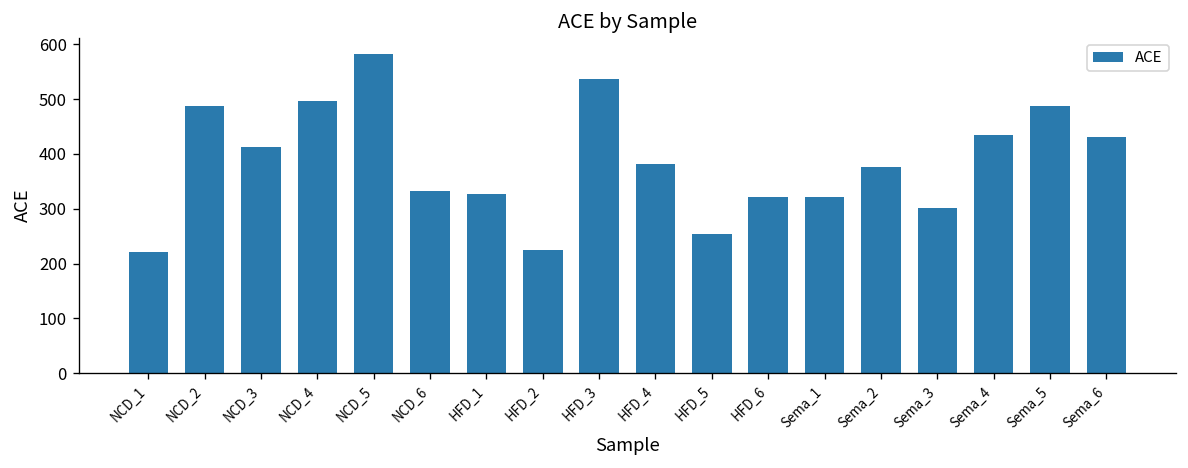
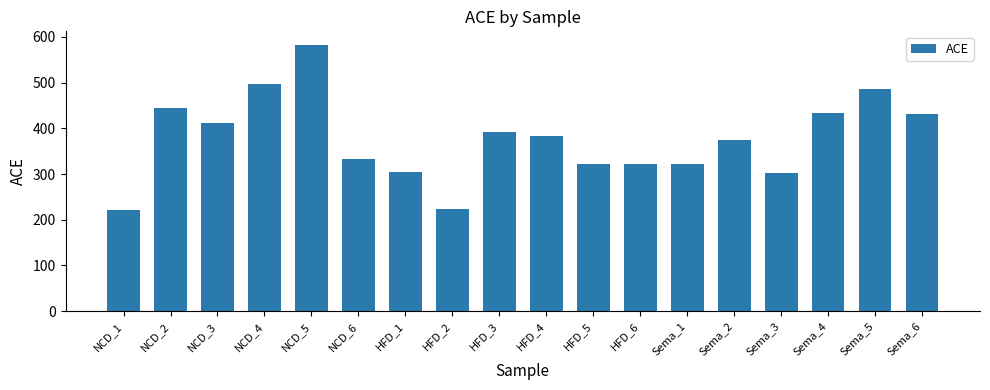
  {
    "NCD_1": 220,
-   "NCD_2": 490,
+   "NCD_2": 440,
    "NCD_3": 410,
    "NCD_4": 500,
    "NCD_5": 580,
    "NCD_6": 330,
-   "HFD_1": 330,
+   "HFD_1": 310,
    "HFD_2": 220,
-   "HFD_3": 540,
+   "HFD_3": 390,
    "HFD_4": 380,
-   "HFD_5": 250,
+   "HFD_5": 320,
    "HFD_6": 320,
    "Sema_1": 320,
    "Sema_2": 380,
    "Sema_3": 300,
    "Sema_4": 430,
    "Sema_5": 490,
    "Sema_6": 430
  }
